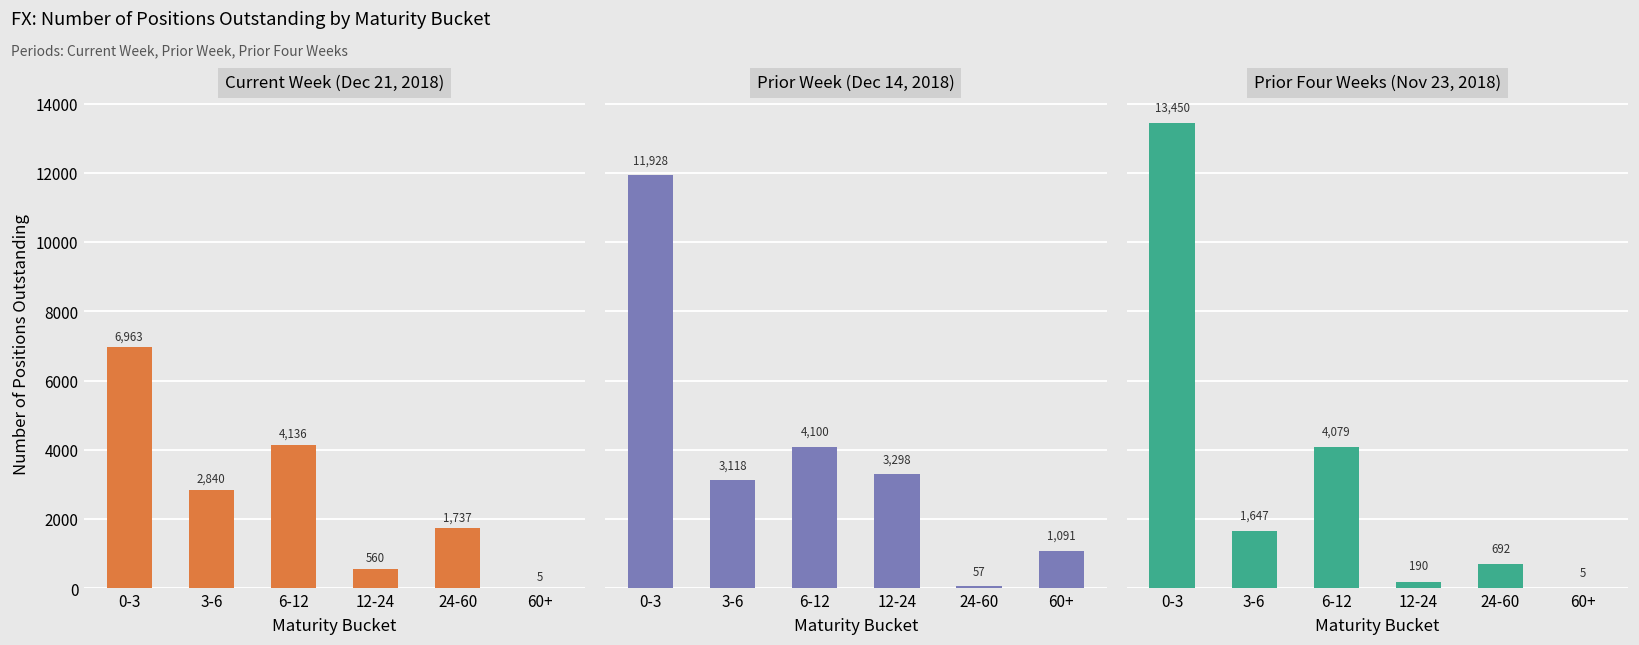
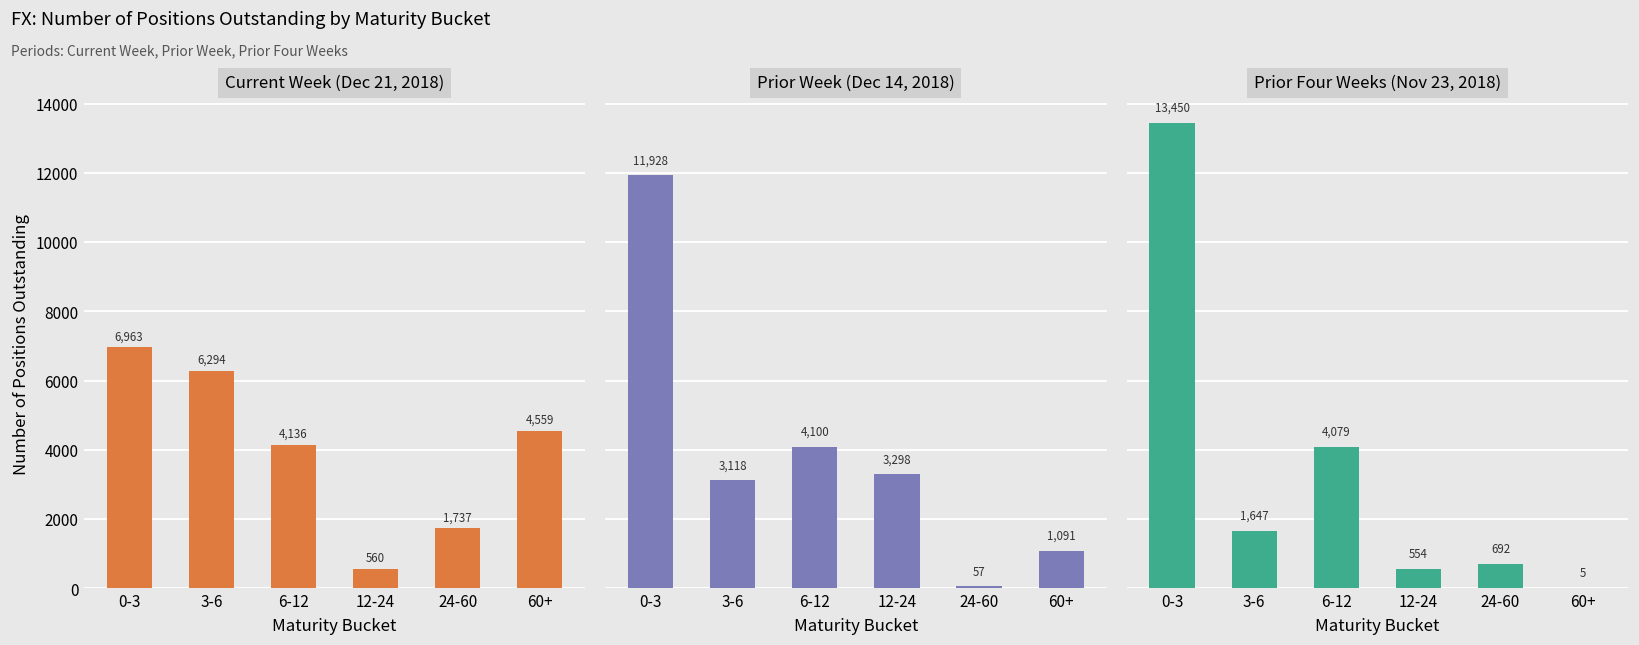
  {
    "Current Week (Dec 21, 2018)": {
      "0-3": "6,963",
-     "3-6": "2,840",
+     "3-6": "6,294",
      "6-12": "4,136",
      "12-24": "560",
      "24-60": "1,737",
-     "60+": "5"
+     "60+": "4,559"
    },
    "Prior Week (Dec 14, 2018)": {
      "0-3": "11,928",
      "3-6": "3,118",
      "6-12": "4,100",
      "12-24": "3,298",
      "24-60": "57",
      "60+": "1,091"
    },
    "Prior Four Weeks (Nov 23, 2018)": {
      "0-3": "13,450",
      "6-12": "4,079",
-     "12-24": "190",
+     "12-24": "554",
      "60+": "5"
    }
  }
